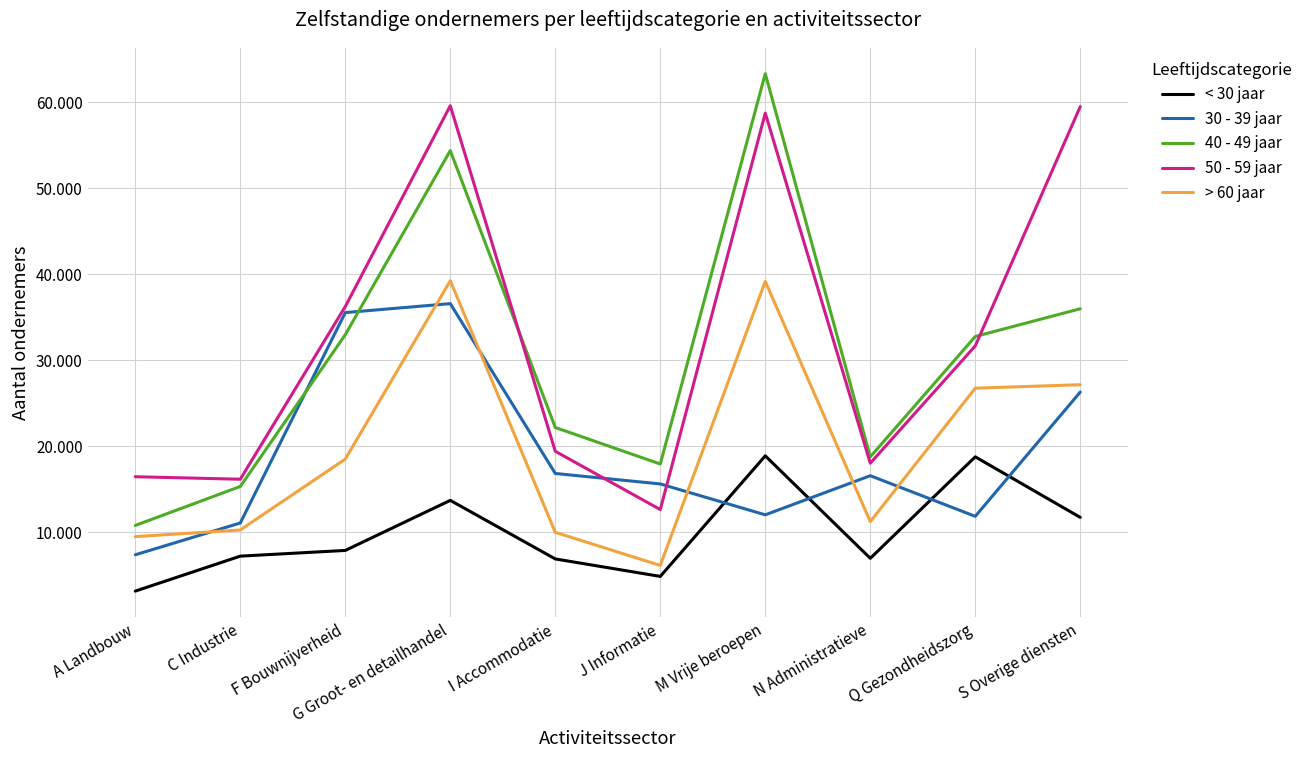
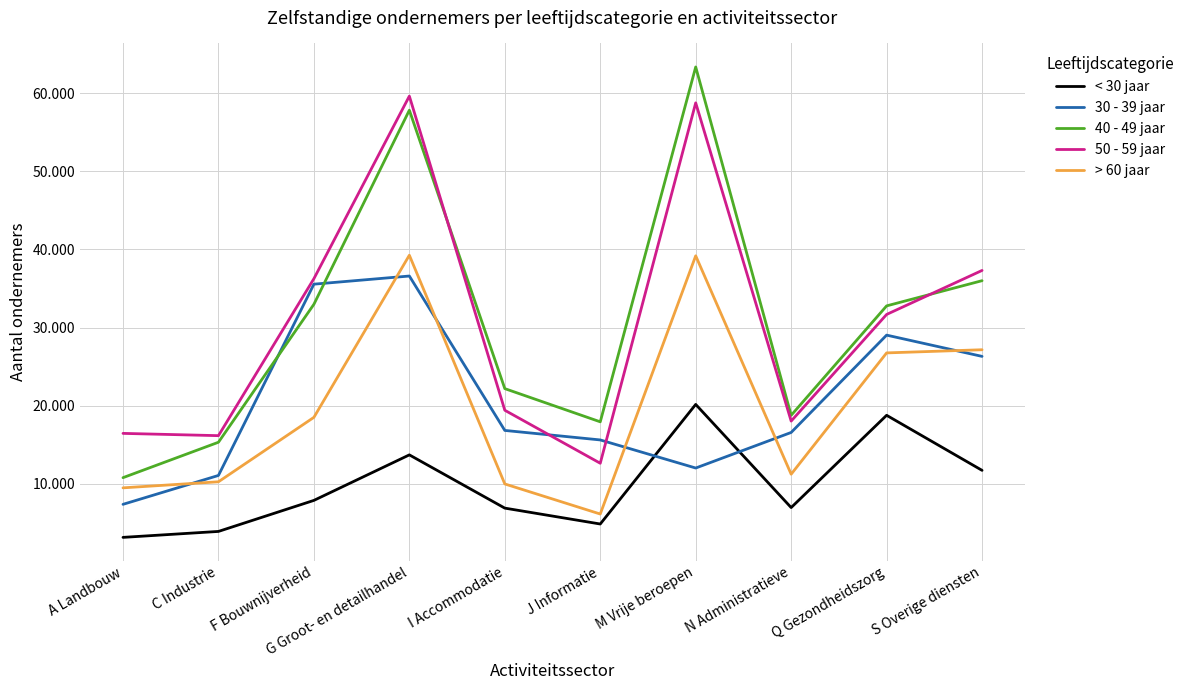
  {
    "< 30 jaar": {
      "A Landbouw": 3,
-     "C Industrie": 7,
+     "C Industrie": 4,
      "F Bouwnijverheid": 8,
      "G Groot- en detailhandel": 14,
      "I Accommodatie": 7,
      "J Informatie": 5,
-     "M Vrije beroepen": 19,
+     "M Vrije beroepen": 20,
      "N Administratieve": 7,
      "Q Gezondheidszorg": 19,
      "S Overige diensten": 12
    },
    "30 - 39 jaar": {
      "A Landbouw": 7,
      "C Industrie": 11,
      "F Bouwnijverheid": 36,
      "G Groot- en detailhandel": 37,
      "I Accommodatie": 17,
      "J Informatie": 16,
      "M Vrije beroepen": 12,
      "N Administratieve": 17,
-     "Q Gezondheidszorg": 12,
+     "Q Gezondheidszorg": 29,
      "S Overige diensten": 26
    },
    "40 - 49 jaar": {
      "A Landbouw": 11,
      "C Industrie": 15,
      "F Bouwnijverheid": 33,
-     "G Groot- en detailhandel": 54,
+     "G Groot- en detailhandel": 58,
      "I Accommodatie": 22,
      "J Informatie": 18,
      "M Vrije beroepen": 63,
      "N Administratieve": 19,
      "Q Gezondheidszorg": 33,
      "S Overige diensten": 36
    },
    "50 - 59 jaar": {
      "A Landbouw": 16,
      "C Industrie": 16,
      "F Bouwnijverheid": 36,
      "G Groot- en detailhandel": 60,
      "I Accommodatie": 19,
      "J Informatie": 13,
      "M Vrije beroepen": 59,
      "N Administratieve": 18,
      "Q Gezondheidszorg": 32,
-     "S Overige diensten": 60
+     "S Overige diensten": 37
    },
    "> 60 jaar": {
      "A Landbouw": 9,
      "C Industrie": 10,
      "F Bouwnijverheid": 19,
      "G Groot- en detailhandel": 39,
      "I Accommodatie": 10,
      "J Informatie": 6,
      "M Vrije beroepen": 39,
      "N Administratieve": 11,
      "Q Gezondheidszorg": 27,
      "S Overige diensten": 27
    }
  }
